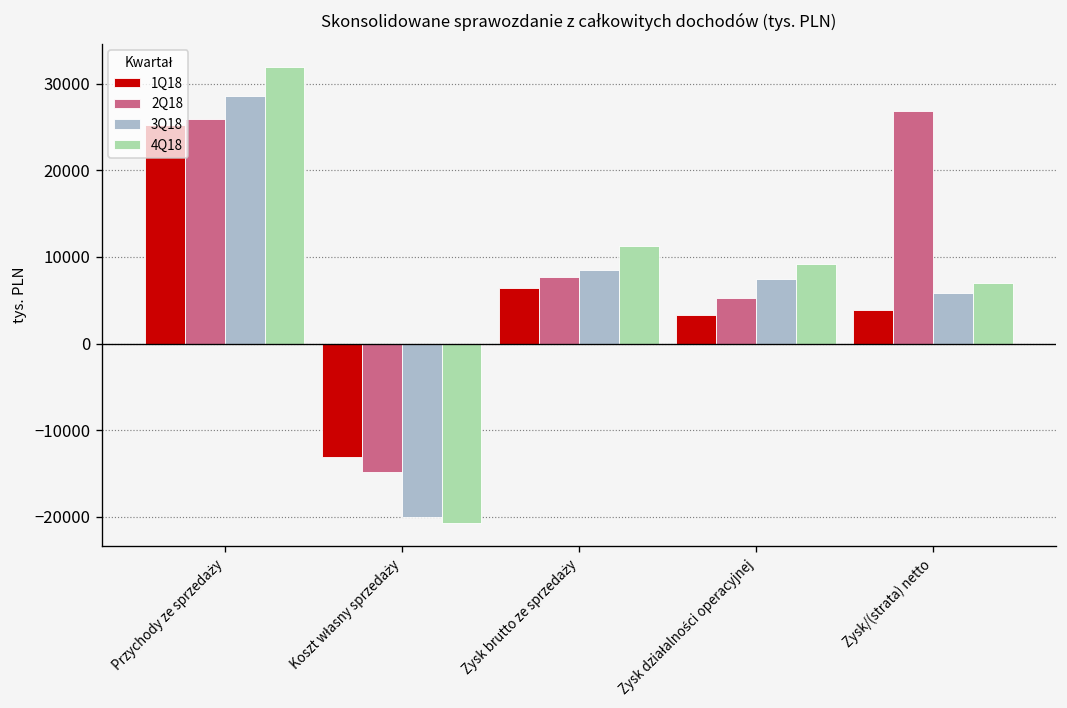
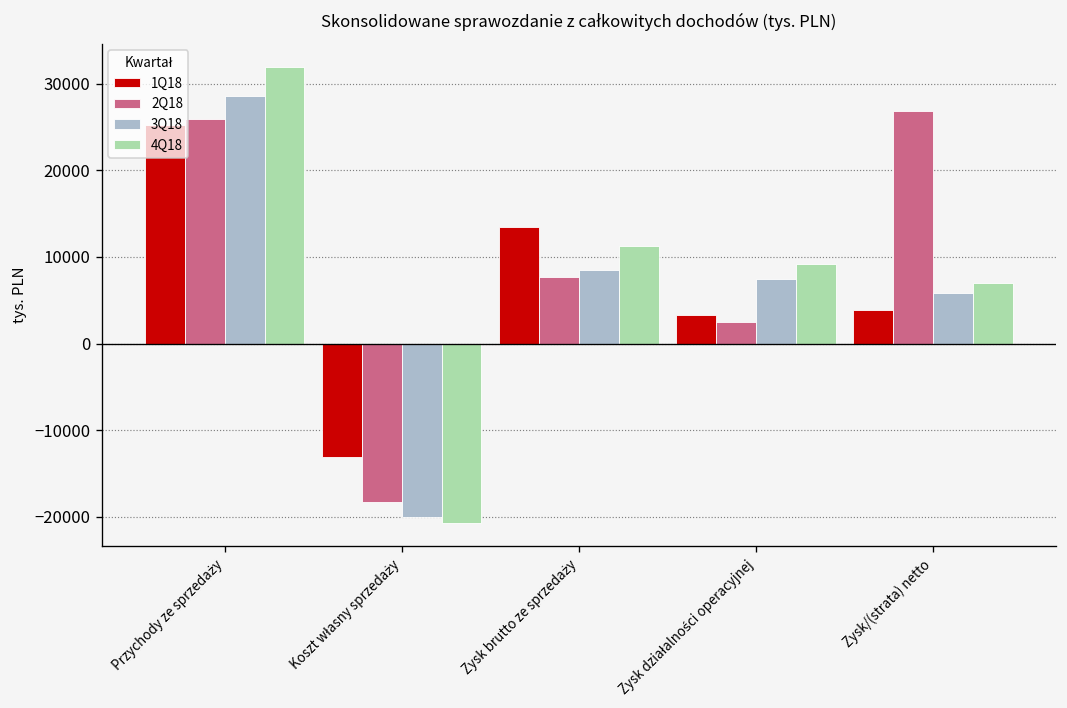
  {
    "1Q18": {
      "Koszt własny sprzedaży": -13000,
-     "Zysk brutto ze sprzedaży": 6000,
+     "Zysk brutto ze sprzedaży": 13000,
      "Zysk działalności operacyjnej": 3000,
      "Zysk/(strata) netto": 4000
    },
    "2Q18": {
      "Przychody ze sprzedaży": 26000,
-     "Koszt własny sprzedaży": -15000,
+     "Koszt własny sprzedaży": -18000,
      "Zysk brutto ze sprzedaży": 8000,
-     "Zysk działalności operacyjnej": 5000,
+     "Zysk działalności operacyjnej": 3000,
      "Zysk/(strata) netto": 27000
    }
  }
